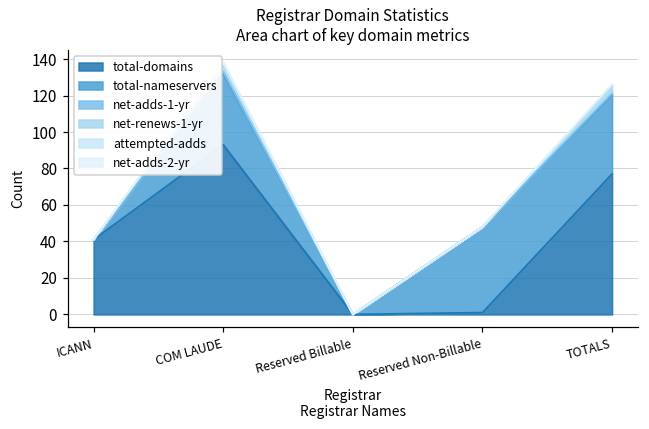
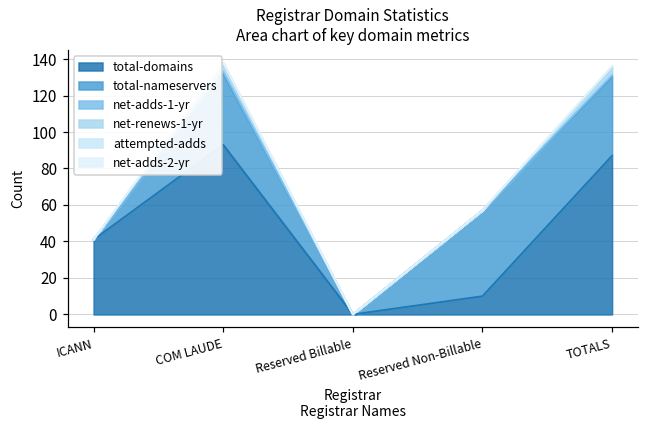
  {
    "total-domains": {
      "COM LAUDE": 93,
-     "Reserved Non-Billable": 1,
-     "TOTALS": 77
+     "Reserved Non-Billable": 10,
+     "TOTALS": 87
    }
  }
